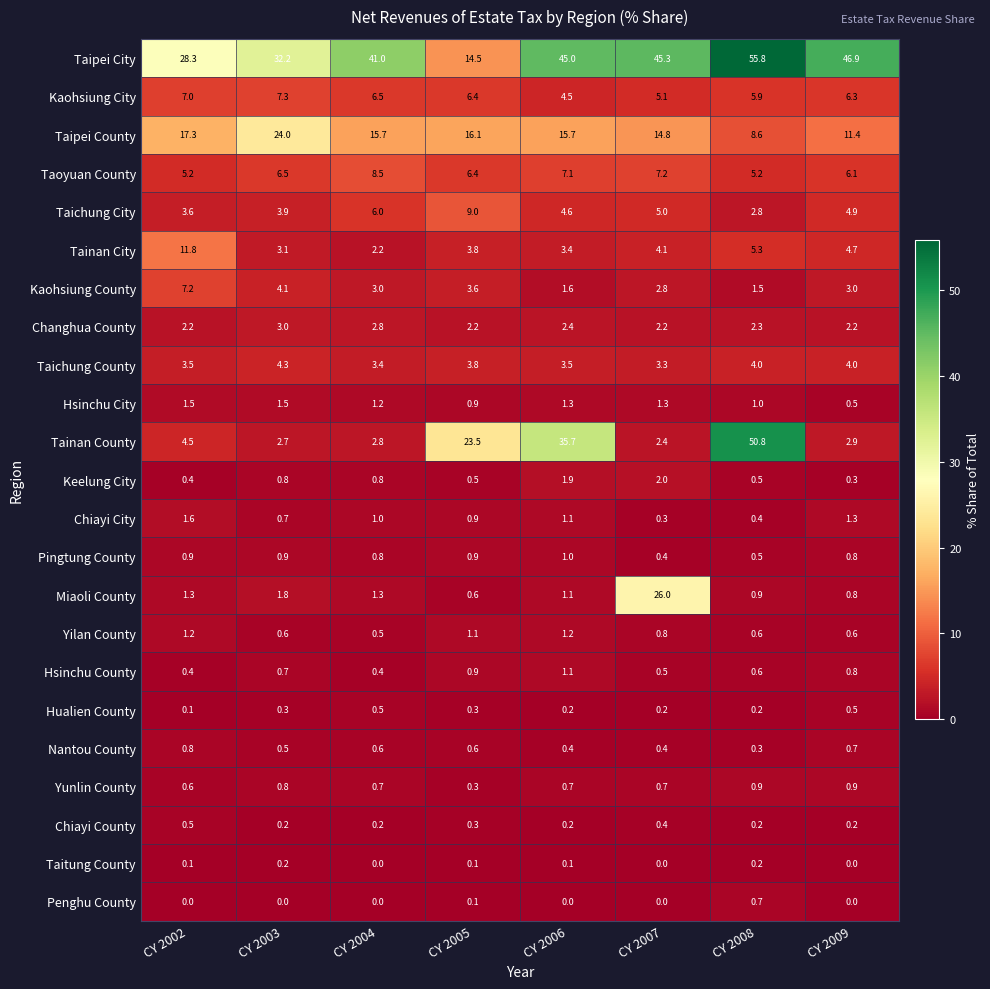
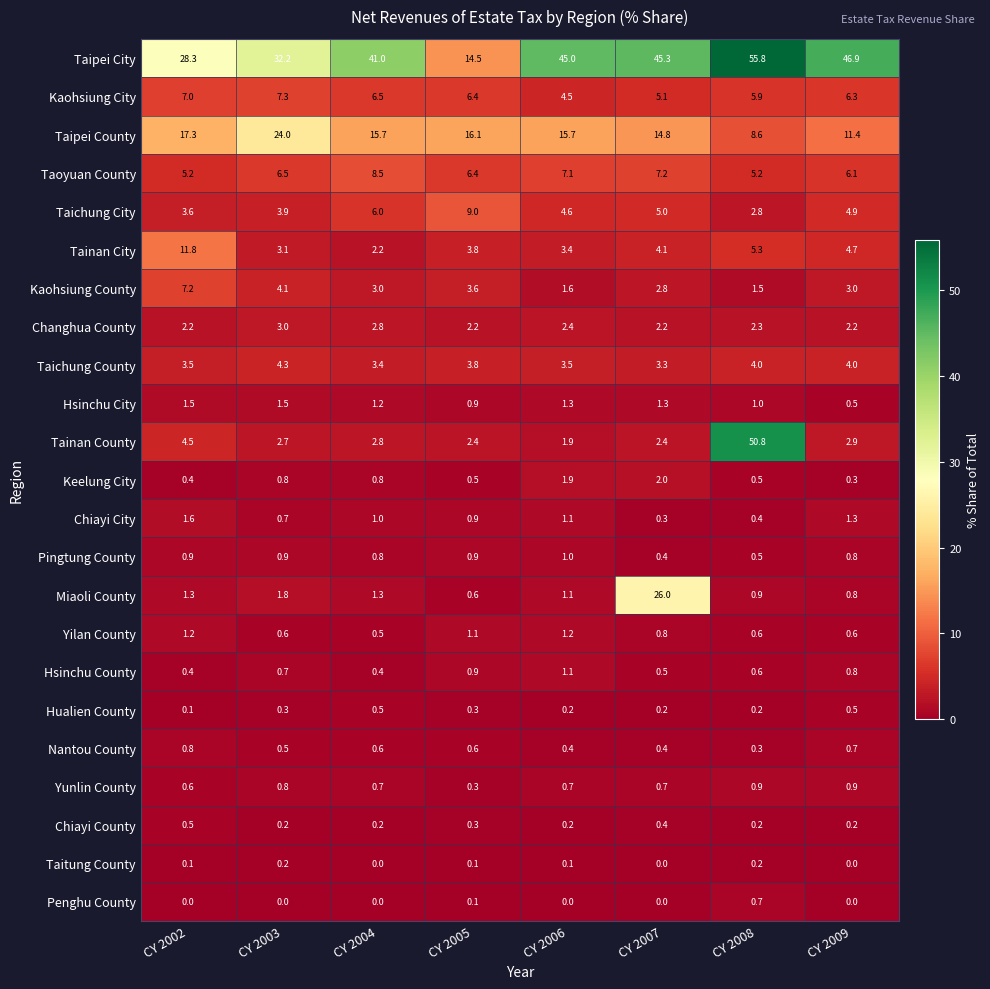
  {
    "Taipei City": {
      "CY 2002": 28.3,
      "CY 2003": 32.2,
      "CY 2004": 41.0,
      "CY 2005": 14.5,
      "CY 2006": 45.0,
      "CY 2007": 45.3,
      "CY 2008": 55.8,
      "CY 2009": 46.9
    },
    "Kaohsiung City": {
      "CY 2002": 7.0,
      "CY 2003": 7.3,
      "CY 2004": 6.5,
      "CY 2005": 6.4,
      "CY 2006": 4.5,
      "CY 2007": 5.1,
      "CY 2008": 5.9,
      "CY 2009": 6.3
    },
    "Taipei County": {
      "CY 2002": 17.3,
      "CY 2003": 24.0,
      "CY 2004": 15.7,
      "CY 2005": 16.1,
      "CY 2006": 15.7,
      "CY 2007": 14.8,
      "CY 2008": 8.6,
      "CY 2009": 11.4
    },
    "Taoyuan County": {
      "CY 2002": 5.2,
      "CY 2003": 6.5,
      "CY 2004": 8.5,
      "CY 2005": 6.4,
      "CY 2006": 7.1,
      "CY 2007": 7.2,
      "CY 2008": 5.2,
      "CY 2009": 6.1
    },
    "Taichung City": {
      "CY 2002": 3.6,
      "CY 2003": 3.9,
      "CY 2004": 6.0,
      "CY 2005": 9.0,
      "CY 2006": 4.6,
      "CY 2007": 5.0,
      "CY 2008": 2.8,
      "CY 2009": 4.9
    },
    "Tainan City": {
      "CY 2002": 11.8,
      "CY 2003": 3.1,
      "CY 2004": 2.2,
      "CY 2005": 3.8,
      "CY 2006": 3.4,
      "CY 2007": 4.1,
      "CY 2008": 5.3,
      "CY 2009": 4.7
    },
    "Kaohsiung County": {
      "CY 2002": 7.2,
      "CY 2003": 4.1,
      "CY 2004": 3.0,
      "CY 2005": 3.6,
      "CY 2006": 1.6,
      "CY 2007": 2.8,
      "CY 2008": 1.5,
      "CY 2009": 3.0
    },
    "Changhua County": {
      "CY 2002": 2.2,
      "CY 2003": 3.0,
      "CY 2004": 2.8,
      "CY 2005": 2.2,
      "CY 2006": 2.4,
      "CY 2007": 2.2,
      "CY 2008": 2.3,
      "CY 2009": 2.2
    },
    "Taichung County": {
      "CY 2002": 3.5,
      "CY 2003": 4.3,
      "CY 2004": 3.4,
      "CY 2005": 3.8,
      "CY 2006": 3.5,
      "CY 2007": 3.3,
      "CY 2008": 4.0,
      "CY 2009": 4.0
    },
    "Hsinchu City": {
      "CY 2002": 1.5,
      "CY 2003": 1.5,
      "CY 2004": 1.2,
      "CY 2005": 0.9,
      "CY 2006": 1.3,
      "CY 2007": 1.3,
      "CY 2008": 1.0,
      "CY 2009": 0.5
    },
    "Tainan County": {
      "CY 2002": 4.5,
      "CY 2003": 2.7,
      "CY 2004": 2.8,
-     "CY 2005": 23.5,
-     "CY 2006": 35.7,
+     "CY 2005": 2.4,
+     "CY 2006": 1.9,
      "CY 2007": 2.4,
      "CY 2008": 50.8,
      "CY 2009": 2.9
    },
    "Keelung City": {
      "CY 2002": 0.4,
      "CY 2003": 0.8,
      "CY 2004": 0.8,
      "CY 2005": 0.5,
      "CY 2006": 1.9,
      "CY 2007": 2.0,
      "CY 2008": 0.5,
      "CY 2009": 0.3
    },
    "Chiayi City": {
      "CY 2002": 1.6,
      "CY 2003": 0.7,
      "CY 2004": 1.0,
      "CY 2005": 0.9,
      "CY 2006": 1.1,
      "CY 2007": 0.3,
      "CY 2008": 0.4,
      "CY 2009": 1.3
    },
    "Pingtung County": {
      "CY 2002": 0.9,
      "CY 2003": 0.9,
      "CY 2004": 0.8,
      "CY 2005": 0.9,
      "CY 2006": 1.0,
      "CY 2007": 0.4,
      "CY 2008": 0.5,
      "CY 2009": 0.8
    },
    "Miaoli County": {
      "CY 2002": 1.3,
      "CY 2003": 1.8,
      "CY 2004": 1.3,
      "CY 2005": 0.6,
      "CY 2006": 1.1,
      "CY 2007": 26.0,
      "CY 2008": 0.9,
      "CY 2009": 0.8
    },
    "Yilan County": {
      "CY 2002": 1.2,
      "CY 2003": 0.6,
      "CY 2004": 0.5,
      "CY 2005": 1.1,
      "CY 2006": 1.2,
      "CY 2007": 0.8,
      "CY 2008": 0.6,
      "CY 2009": 0.6
    },
    "Hsinchu County": {
      "CY 2002": 0.4,
      "CY 2003": 0.7,
      "CY 2004": 0.4,
      "CY 2005": 0.9,
      "CY 2006": 1.1,
      "CY 2007": 0.5,
      "CY 2008": 0.6,
      "CY 2009": 0.8
    },
    "Hualien County": {
      "CY 2002": 0.1,
      "CY 2003": 0.3,
      "CY 2004": 0.5,
      "CY 2005": 0.3,
      "CY 2006": 0.2,
      "CY 2007": 0.2,
      "CY 2008": 0.2,
      "CY 2009": 0.5
    },
    "Nantou County": {
      "CY 2002": 0.8,
      "CY 2003": 0.5,
      "CY 2004": 0.6,
      "CY 2005": 0.6,
      "CY 2006": 0.4,
      "CY 2007": 0.4,
      "CY 2008": 0.3,
      "CY 2009": 0.7
    },
    "Yunlin County": {
      "CY 2002": 0.6,
      "CY 2003": 0.8,
      "CY 2004": 0.7,
      "CY 2005": 0.3,
      "CY 2006": 0.7,
      "CY 2007": 0.7,
      "CY 2008": 0.9,
      "CY 2009": 0.9
    },
    "Chiayi County": {
      "CY 2002": 0.5,
      "CY 2003": 0.2,
      "CY 2004": 0.2,
      "CY 2005": 0.3,
      "CY 2006": 0.2,
      "CY 2007": 0.4,
      "CY 2008": 0.2,
      "CY 2009": 0.2
    },
    "Taitung County": {
      "CY 2002": 0.1,
      "CY 2003": 0.2,
      "CY 2004": 0.0,
      "CY 2005": 0.1,
      "CY 2006": 0.1,
      "CY 2007": 0.0,
      "CY 2008": 0.2,
      "CY 2009": 0.0
    },
    "Penghu County": {
      "CY 2002": 0.0,
      "CY 2003": 0.0,
      "CY 2004": 0.0,
      "CY 2005": 0.1,
      "CY 2006": 0.0,
      "CY 2007": 0.0,
      "CY 2008": 0.7,
      "CY 2009": 0.0
    }
  }
